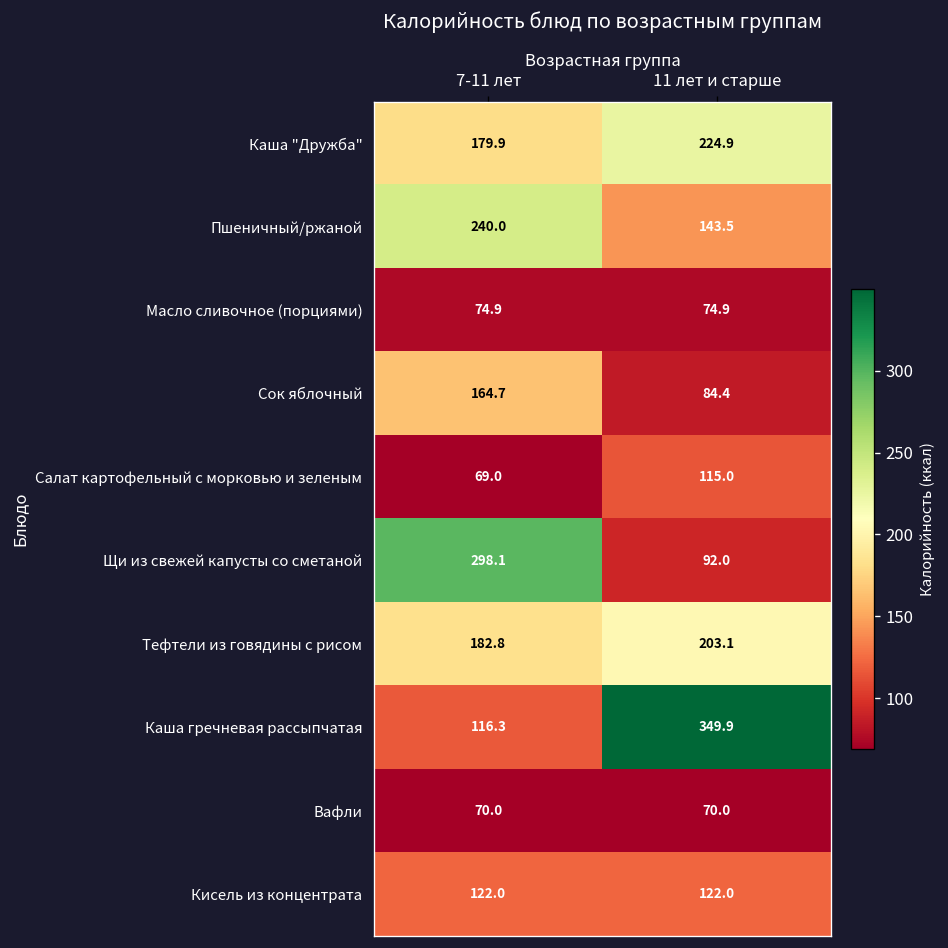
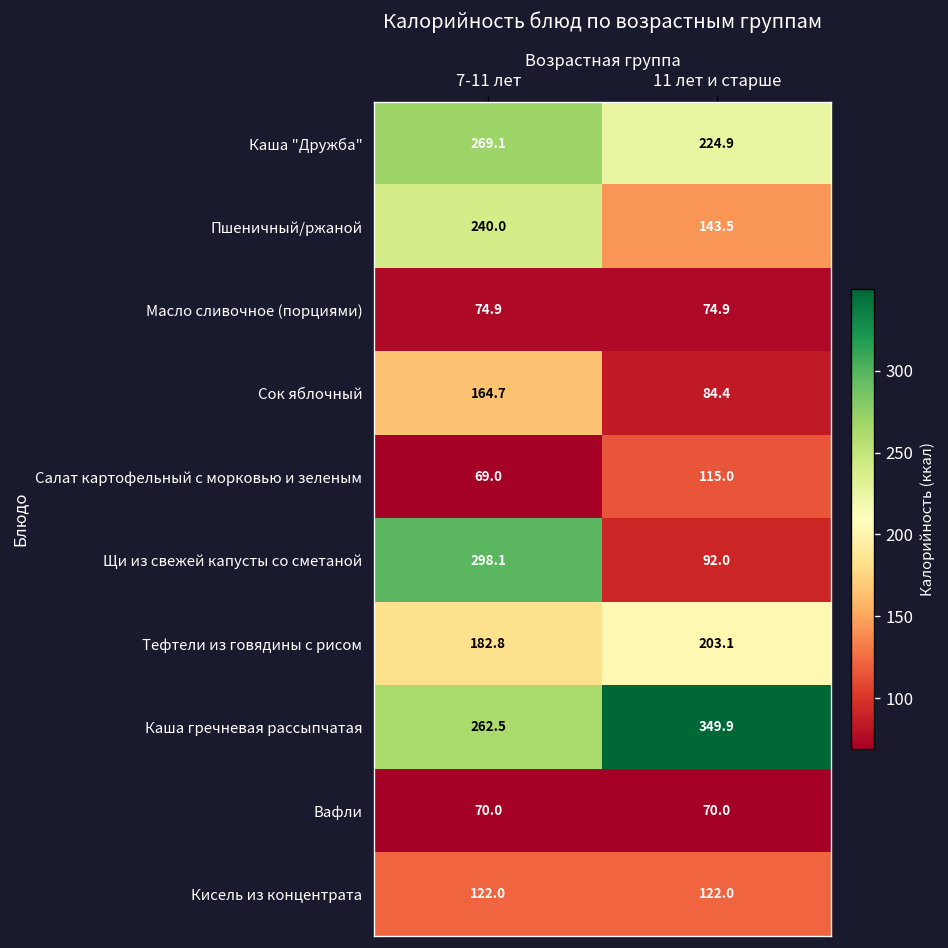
  {
    "Каша \"Дружба\"": {
-     "7-11 лет": 179.9,
+     "7-11 лет": 269.1,
      "11 лет и старше": 224.9
    },
    "Пшеничный/ржаной": {
      "7-11 лет": 240.0,
      "11 лет и старше": 143.5
    },
    "Масло сливочное (порциями)": {
      "7-11 лет": 74.9,
      "11 лет и старше": 74.9
    },
    "Сок яблочный": {
      "7-11 лет": 164.7,
      "11 лет и старше": 84.4
    },
    "Салат картофельный с морковью и зеленым": {
      "7-11 лет": 69.0,
      "11 лет и старше": 115.0
    },
    "Щи из свежей капусты со сметаной": {
      "7-11 лет": 298.1,
      "11 лет и старше": 92.0
    },
    "Тефтели из говядины с рисом": {
      "7-11 лет": 182.8,
      "11 лет и старше": 203.1
    },
    "Каша гречневая рассыпчатая": {
-     "7-11 лет": 116.3,
+     "7-11 лет": 262.5,
      "11 лет и старше": 349.9
    },
    "Вафли": {
      "7-11 лет": 70.0,
      "11 лет и старше": 70.0
    },
    "Кисель из концентрата": {
      "7-11 лет": 122.0,
      "11 лет и старше": 122.0
    }
  }
